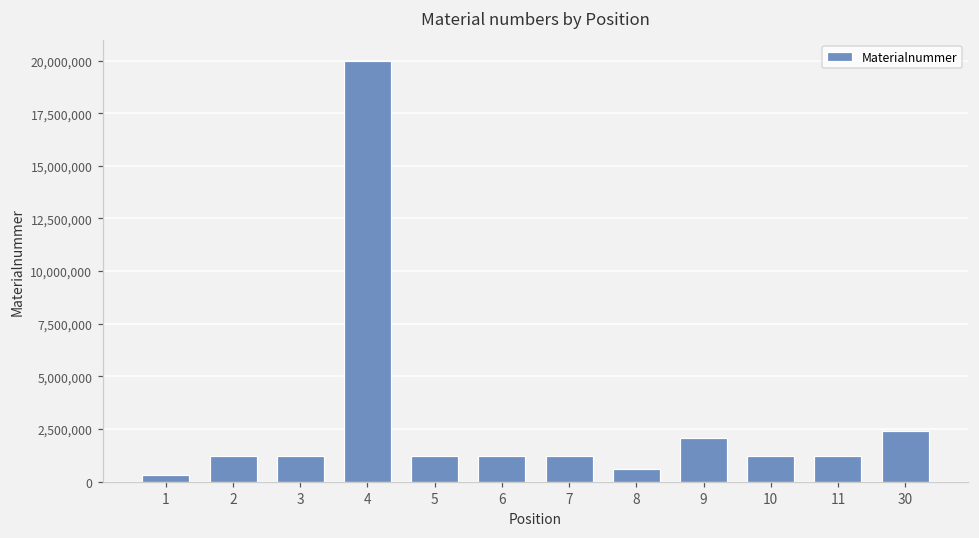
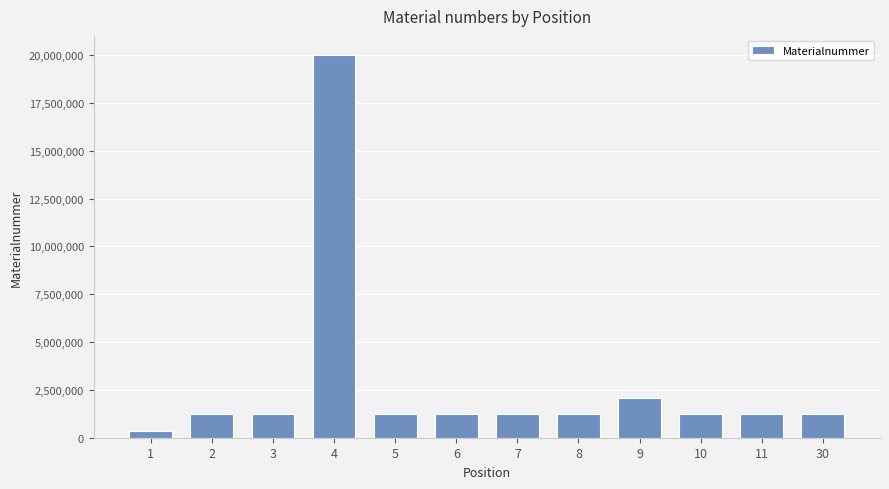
  {
    "1": "300,000",
    "2": "1,200,000",
    "3": "1,200,000",
    "4": "20,000,000",
    "5": "1,200,000",
    "6": "1,200,000",
    "7": "1,200,000",
-   "8": "600,000",
+   "8": "1,200,000",
    "9": "2,100,000",
    "10": "1,200,000",
    "11": "1,200,000",
-   "30": "2,400,000"
+   "30": "1,200,000"
  }
